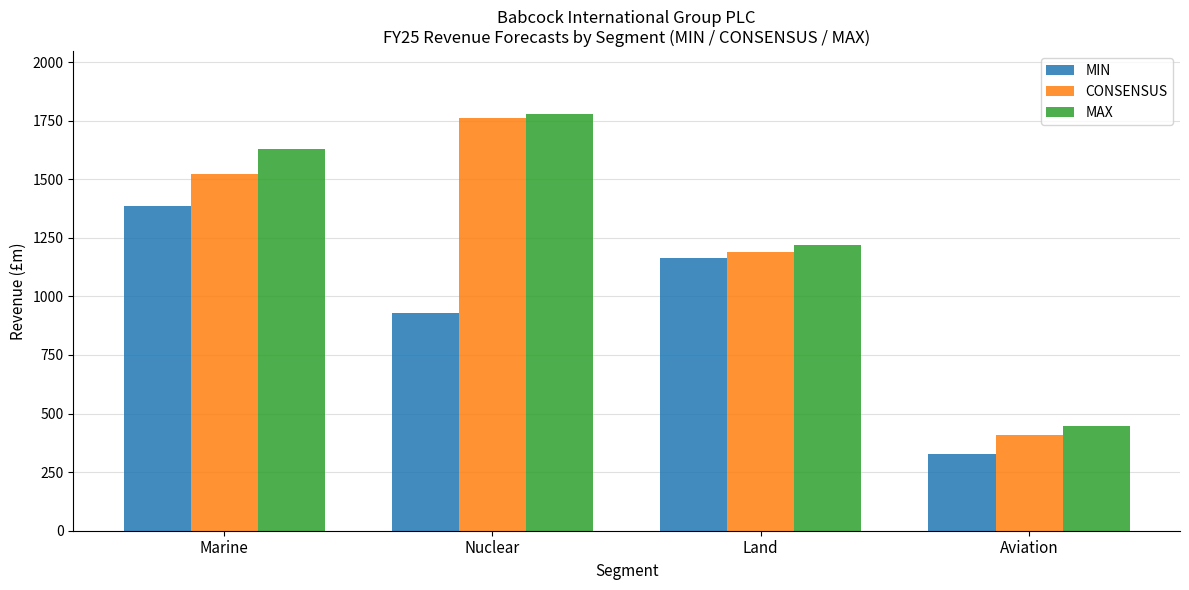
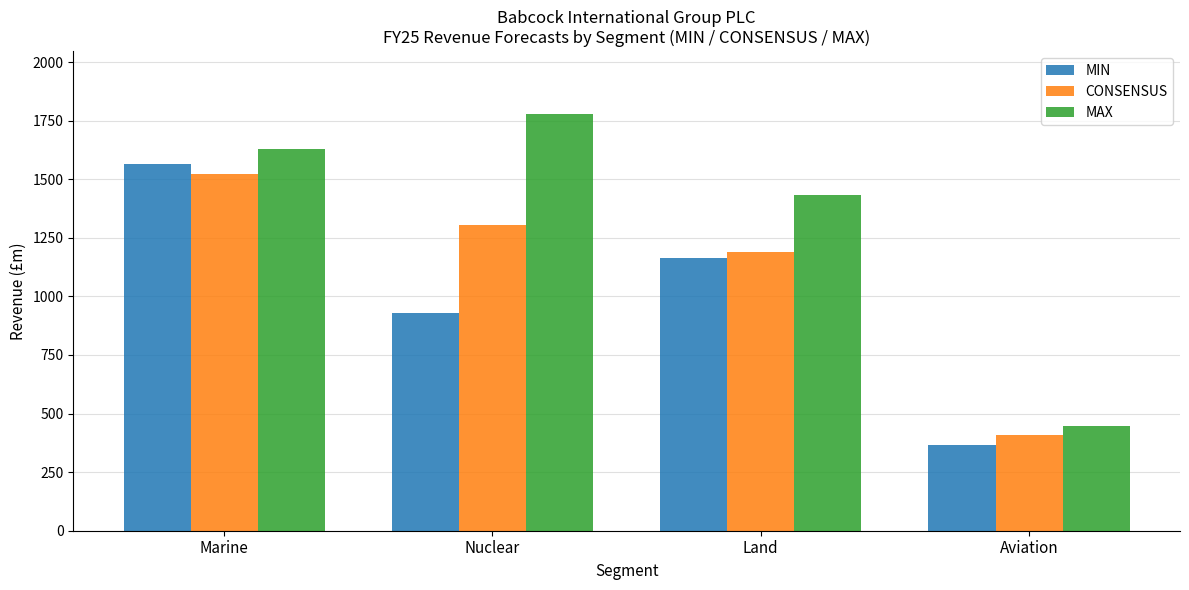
  {
    "MIN": {
-     "Marine": 1380,
+     "Marine": 1570,
      "Nuclear": 930,
      "Land": 1160,
-     "Aviation": 330
+     "Aviation": 370
    },
    "CONSENSUS": {
      "Marine": 1520,
-     "Nuclear": 1760,
+     "Nuclear": 1310,
      "Land": 1190,
      "Aviation": 410
    },
    "MAX": {
      "Marine": 1630,
      "Nuclear": 1780,
-     "Land": 1220,
+     "Land": 1430,
      "Aviation": 440
    }
  }
